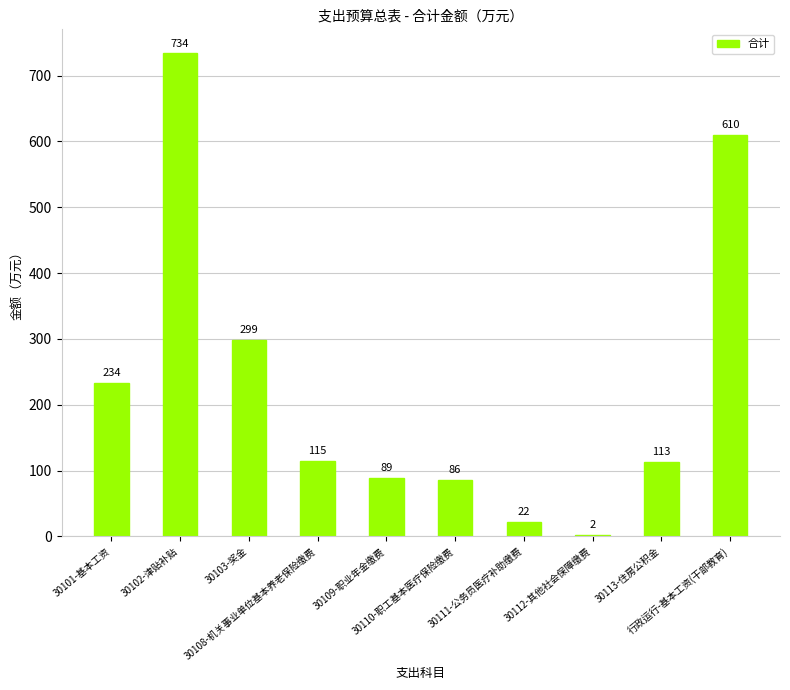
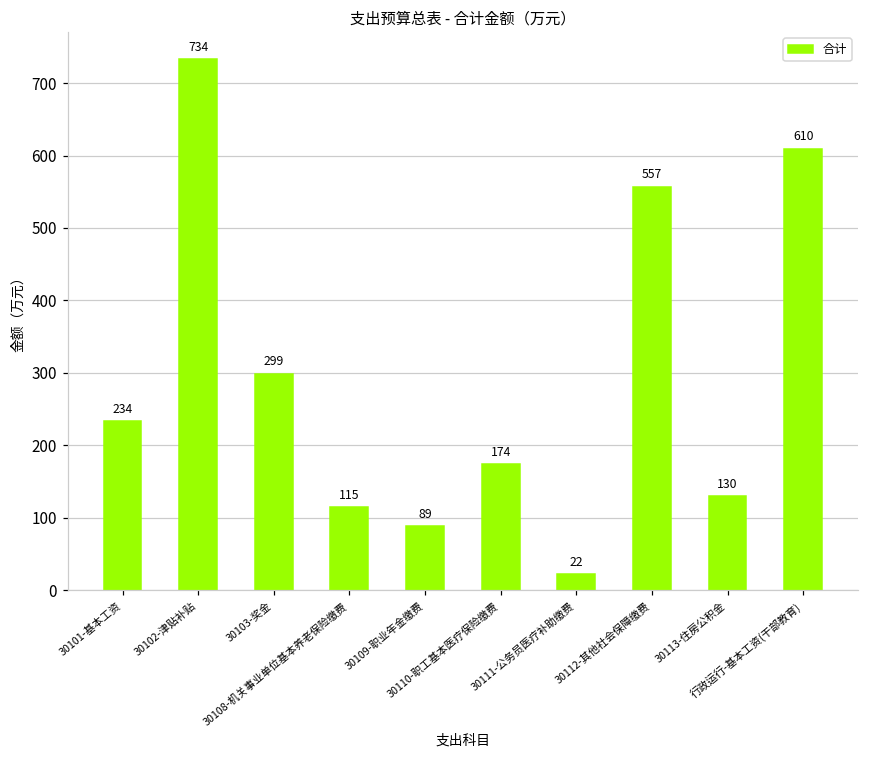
  {
    "30101-基本工资": 234,
    "30102-津贴补贴": 734,
    "30103-奖金": 299,
    "30108-机关事业单位基本养老保险缴费": 115,
    "30109-职业年金缴费": 89,
-   "30110-职工基本医疗保险缴费": 86,
+   "30110-职工基本医疗保险缴费": 174,
    "30111-公务员医疗补助缴费": 22,
-   "30112-其他社会保障缴费": 2,
-   "30113-住房公积金": 113,
+   "30112-其他社会保障缴费": 557,
+   "30113-住房公积金": 130,
    "行政运行-基本工资(干部教育)": 610
  }
